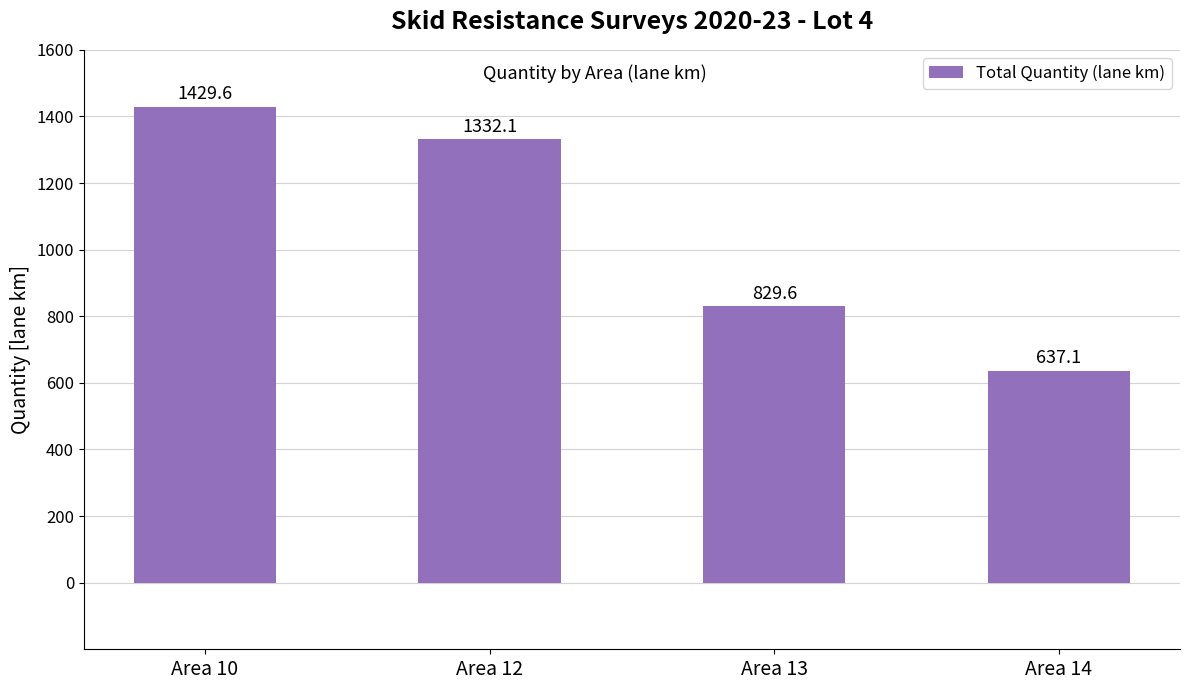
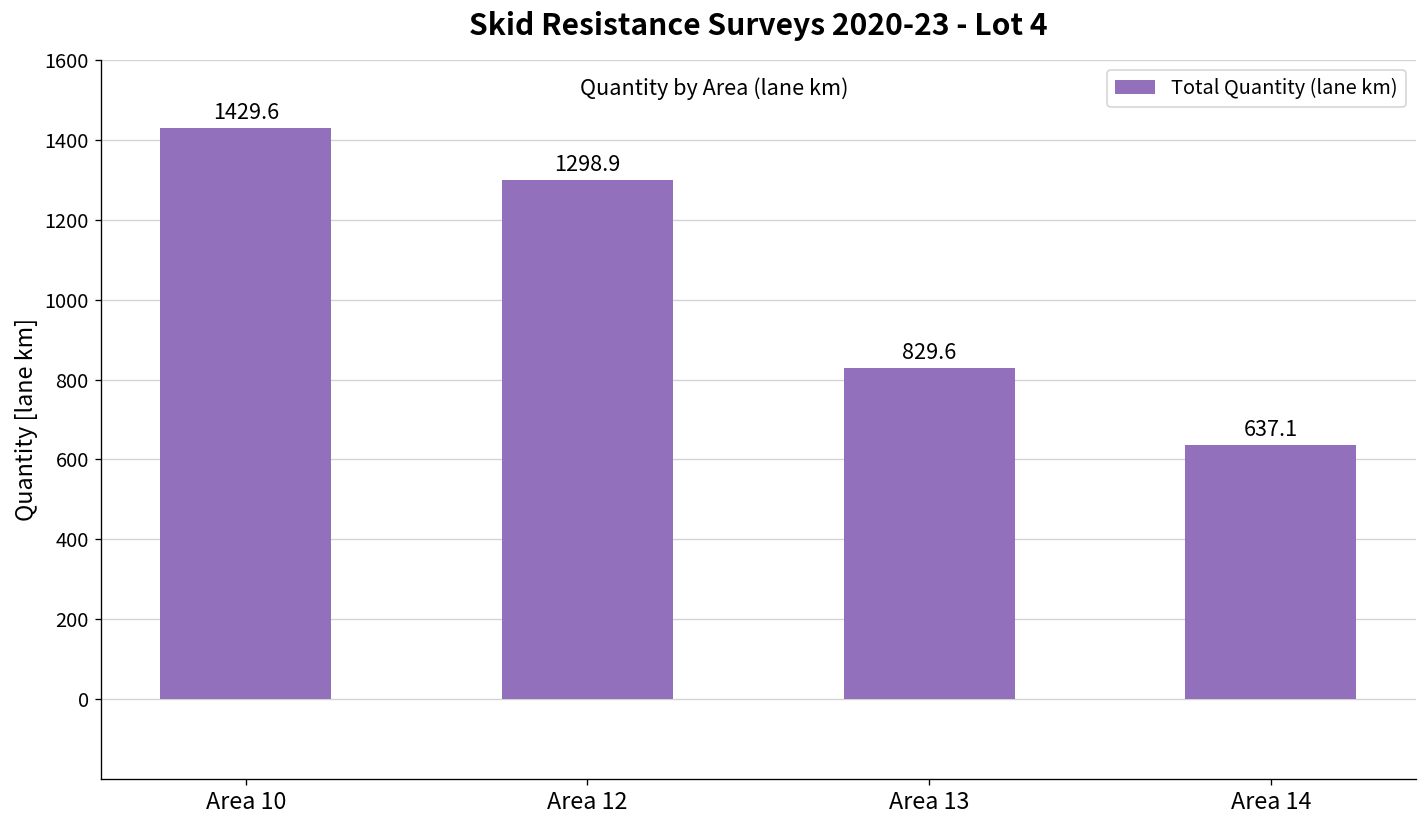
  {
    "Area 10": 1429.6,
-   "Area 12": 1332.1,
+   "Area 12": 1298.9,
    "Area 13": 829.6,
    "Area 14": 637.1
  }
